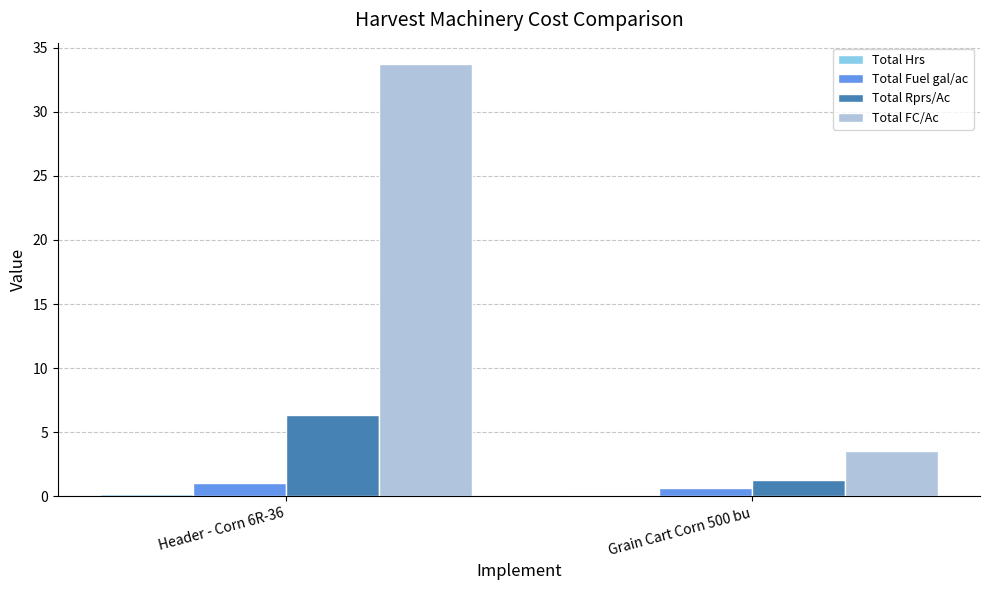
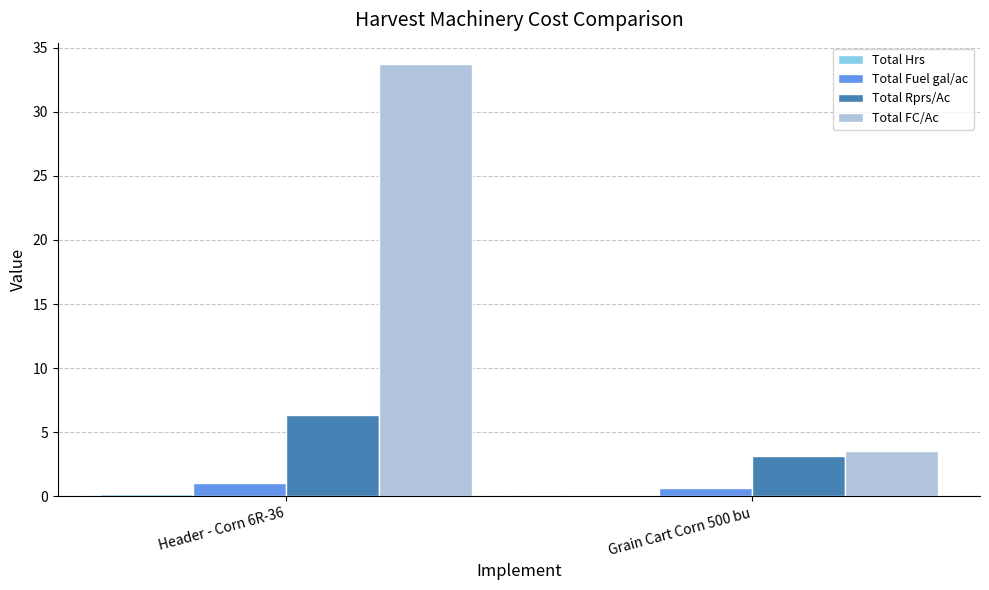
  {
    "Total Fuel gal/ac": {
      "Header - Corn 6R-36": 1.1,
      "Grain Cart Corn 500 bu": 0.6
    },
    "Total Rprs/Ac": {
      "Header - Corn 6R-36": 6.3,
-     "Grain Cart Corn 500 bu": 1.3
+     "Grain Cart Corn 500 bu": 3.1
    }
  }
